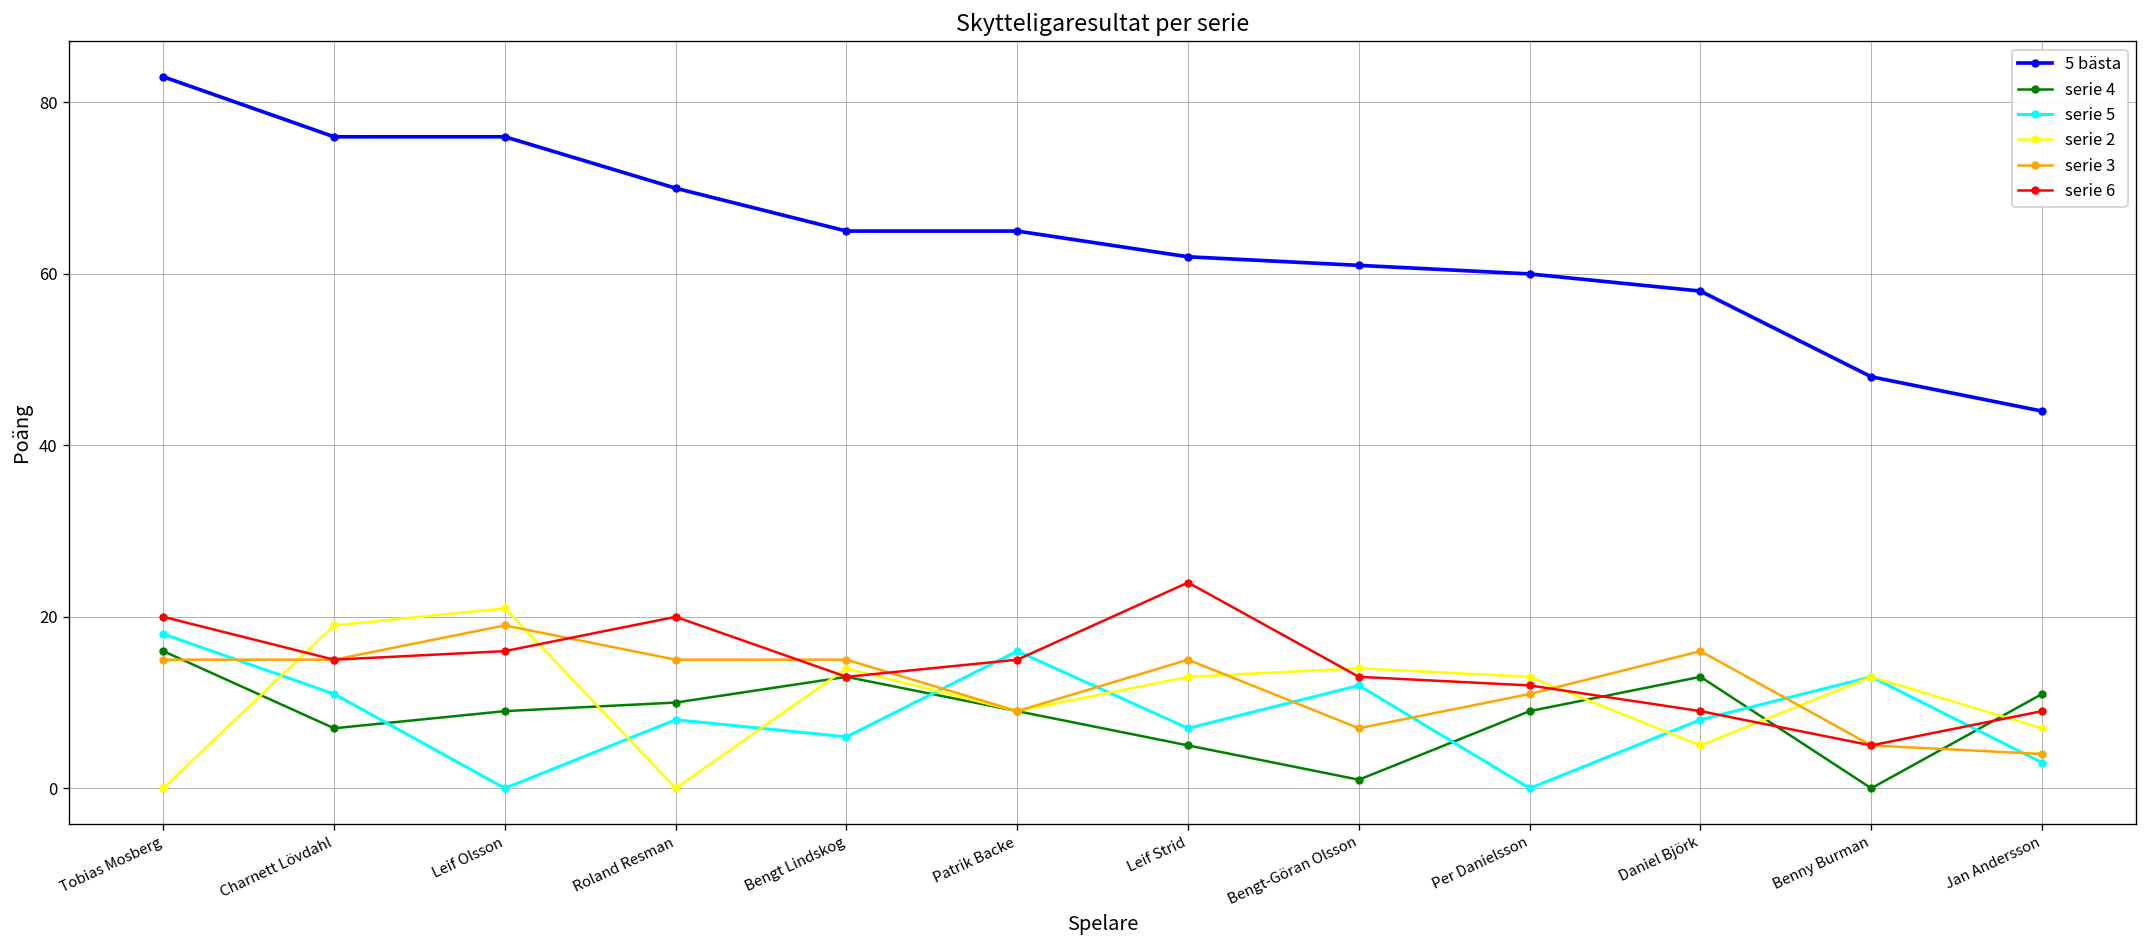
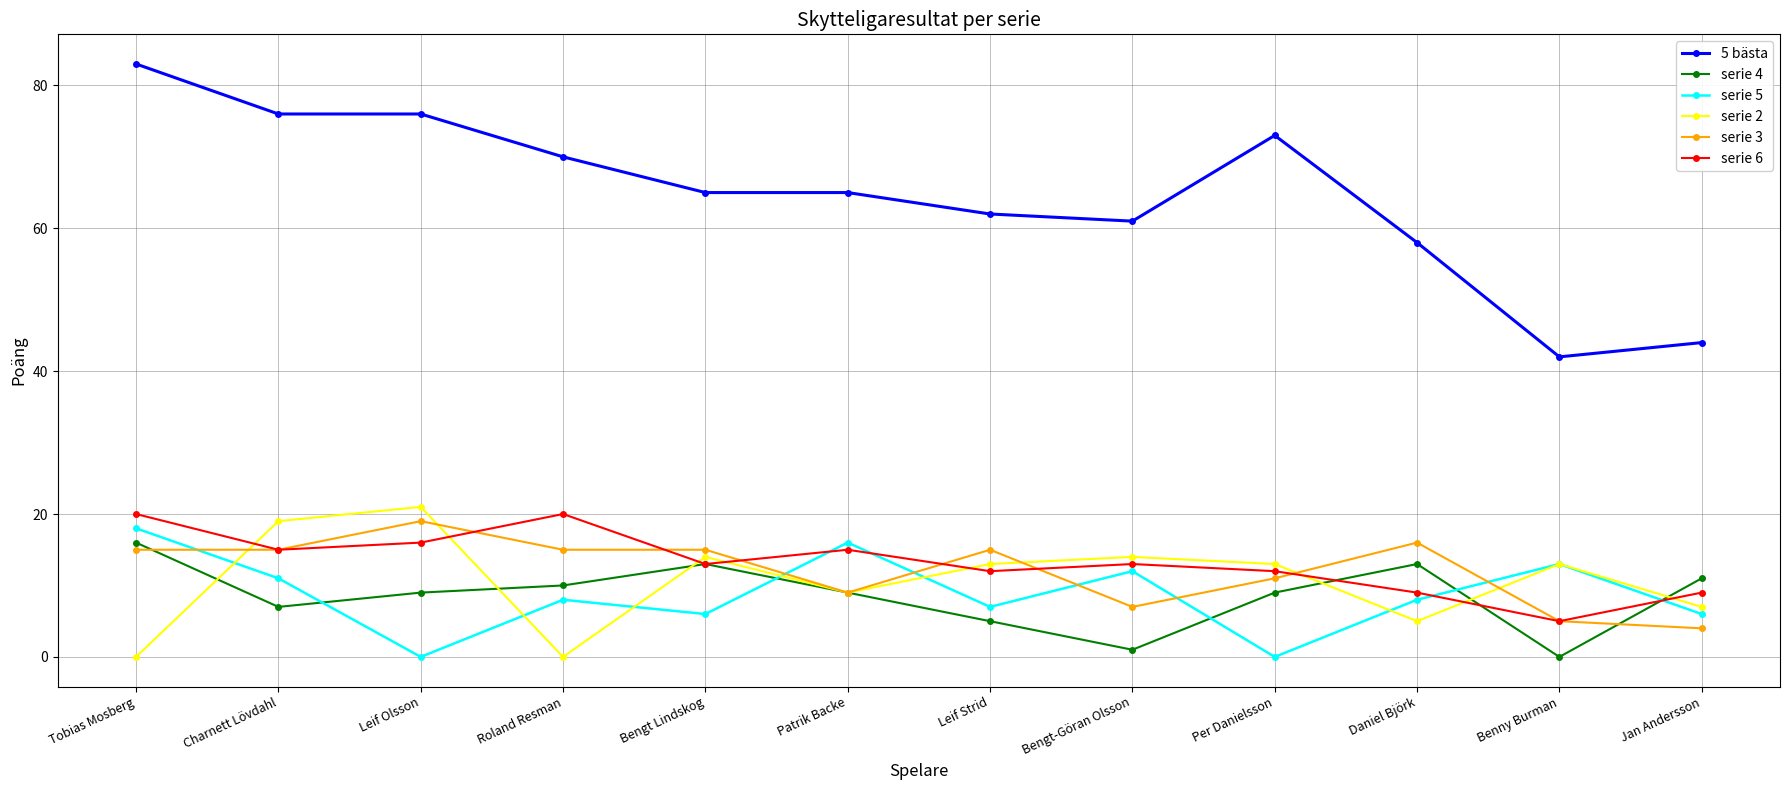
  {
    "5 bästa": {
      "Tobias Mosberg": 83,
      "Charnett Lövdahl": 76,
      "Leif Olsson": 76,
      "Roland Resman": 70,
      "Bengt Lindskog": 65,
      "Patrik Backe": 65,
      "Leif Strid": 62,
      "Bengt-Göran Olsson": 61,
-     "Per Danielsson": 60,
+     "Per Danielsson": 73,
      "Daniel Björk": 58,
-     "Benny Burman": 48,
+     "Benny Burman": 42,
      "Jan Andersson": 44
    },
    "serie 4": {
      "Tobias Mosberg": 16,
      "Charnett Lövdahl": 7,
      "Leif Olsson": 9,
      "Roland Resman": 10,
      "Leif Strid": 5,
      "Bengt-Göran Olsson": 1,
      "Per Danielsson": 9,
      "Daniel Björk": 13,
      "Benny Burman": 0,
      "Jan Andersson": 11
    },
    "serie 5": {
      "Tobias Mosberg": 18,
      "Charnett Lövdahl": 11,
      "Leif Olsson": 0,
      "Roland Resman": 8,
      "Bengt Lindskog": 6,
      "Patrik Backe": 16,
      "Leif Strid": 7,
      "Bengt-Göran Olsson": 12,
      "Per Danielsson": 0,
      "Daniel Björk": 8,
-     "Jan Andersson": 3
+     "Jan Andersson": 6
    },
    "serie 2": {
      "Tobias Mosberg": 0,
      "Charnett Lövdahl": 19,
      "Leif Olsson": 21,
      "Roland Resman": 0,
      "Bengt Lindskog": 14,
      "Leif Strid": 13,
      "Bengt-Göran Olsson": 14,
      "Per Danielsson": 13,
      "Daniel Björk": 5,
      "Jan Andersson": 7
    },
    "serie 3": {
      "Tobias Mosberg": 15,
      "Leif Olsson": 19,
      "Roland Resman": 15,
      "Bengt Lindskog": 15,
      "Leif Strid": 15,
      "Bengt-Göran Olsson": 7,
      "Per Danielsson": 11,
      "Daniel Björk": 16,
      "Jan Andersson": 4
    },
    "serie 6": {
      "Tobias Mosberg": 20,
      "Leif Olsson": 16,
      "Roland Resman": 20,
      "Patrik Backe": 15,
-     "Leif Strid": 24,
+     "Leif Strid": 12,
      "Bengt-Göran Olsson": 13,
      "Per Danielsson": 12,
      "Daniel Björk": 9,
      "Jan Andersson": 9
    }
  }
